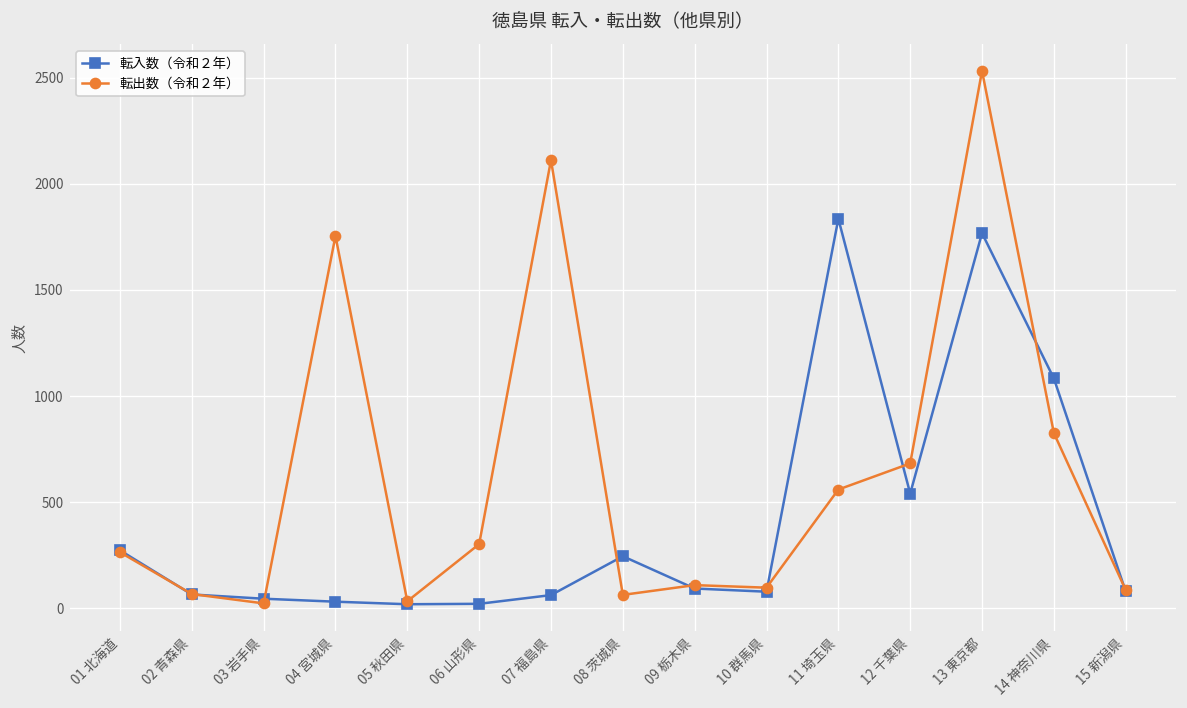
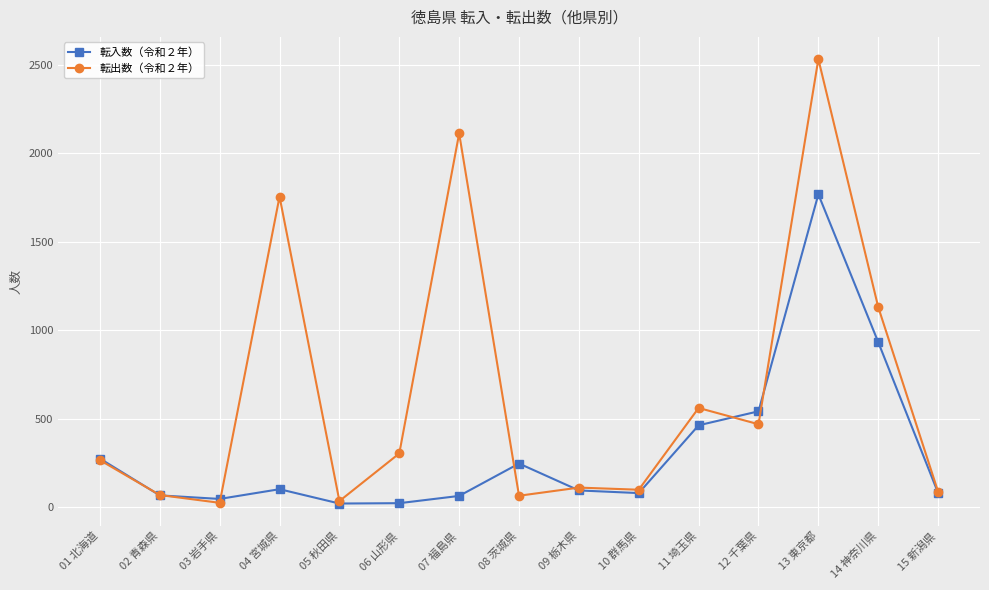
  {
    "転入数（令和２年）": {
      "03 岩手県": 50,
-     "04 宮城県": 30,
+     "04 宮城県": 100,
      "06 山形県": 20,
      "07 福島県": 60,
      "08 茨城県": 250,
      "09 栃木県": 90,
      "10 群馬県": 80,
-     "11 埼玉県": 1840,
+     "11 埼玉県": 460,
      "12 千葉県": 540,
      "13 東京都": 1770,
-     "14 神奈川県": 1080
+     "14 神奈川県": 930
    },
    "転出数（令和２年）": {
      "03 岩手県": 20,
      "04 宮城県": 1750,
      "06 山形県": 300,
      "07 福島県": 2110,
      "08 茨城県": 60,
      "09 栃木県": 110,
      "10 群馬県": 100,
      "11 埼玉県": 560,
-     "12 千葉県": 680,
+     "12 千葉県": 470,
      "13 東京都": 2530,
-     "14 神奈川県": 830
+     "14 神奈川県": 1130
    }
  }
